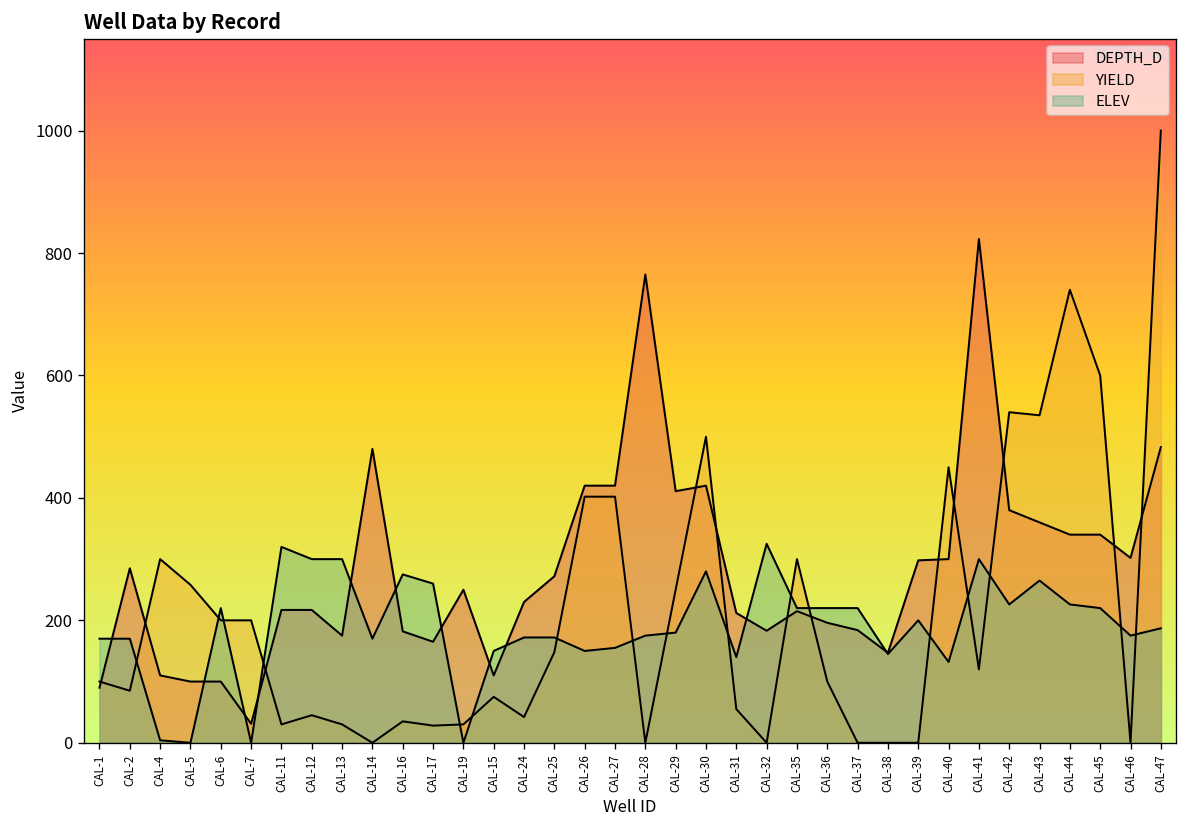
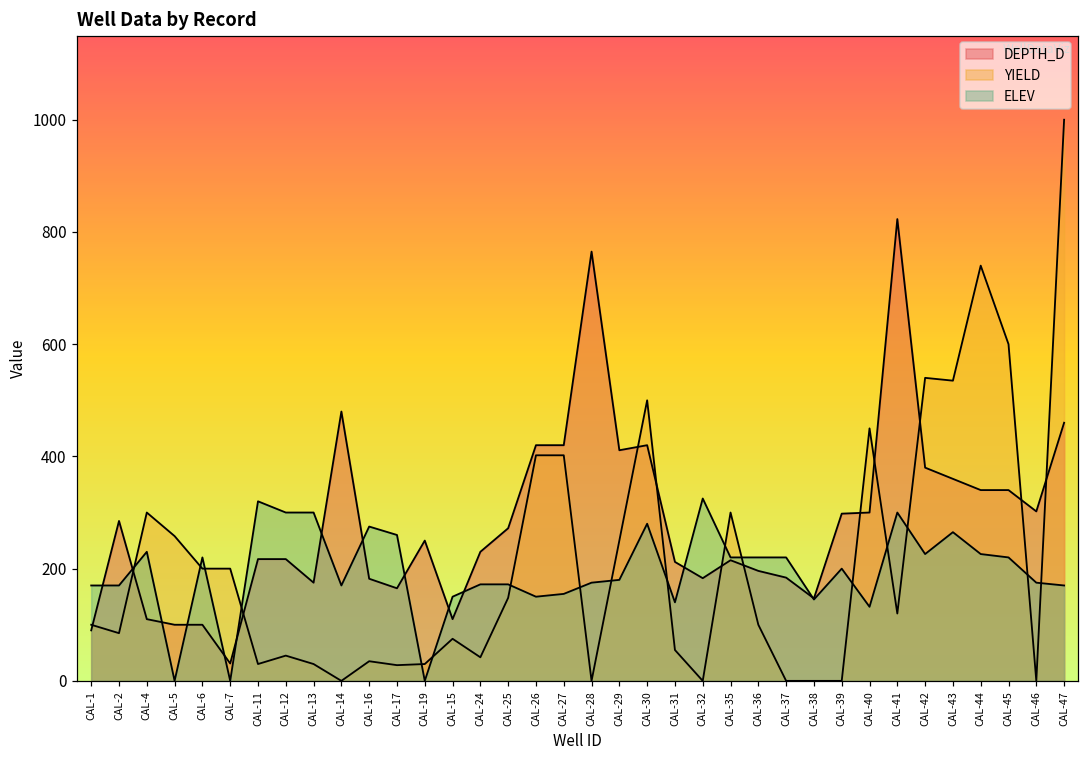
  {
    "DEPTH_D": {
      "CAL-1": 90,
      "CAL-2": 290,
      "CAL-4": 110,
      "CAL-5": 100,
      "CAL-6": 100,
      "CAL-7": 30,
      "CAL-11": 220,
      "CAL-12": 220,
      "CAL-13": 180,
      "CAL-14": 480,
      "CAL-16": 180,
      "CAL-17": 170,
      "CAL-19": 250,
      "CAL-15": 110,
      "CAL-24": 230,
      "CAL-25": 270,
      "CAL-26": 420,
      "CAL-27": 420,
      "CAL-28": 770,
      "CAL-29": 410,
      "CAL-30": 420,
      "CAL-31": 210,
      "CAL-32": 180,
      "CAL-35": 220,
      "CAL-36": 200,
      "CAL-37": 180,
      "CAL-39": 300,
      "CAL-40": 300,
      "CAL-41": 820,
      "CAL-42": 380,
      "CAL-43": 360,
      "CAL-44": 340,
      "CAL-45": 340,
      "CAL-46": 300,
-     "CAL-47": 480
+     "CAL-47": 460
    },
    "YIELD": {
      "CAL-1": 100,
      "CAL-2": 90,
      "CAL-4": 300,
      "CAL-5": 260,
      "CAL-6": 200,
      "CAL-7": 200,
      "CAL-11": 30,
      "CAL-12": 50,
      "CAL-13": 30,
      "CAL-14": 0,
      "CAL-16": 40,
      "CAL-17": 30,
      "CAL-19": 30,
      "CAL-15": 80,
      "CAL-24": 40,
      "CAL-25": 150,
      "CAL-26": 400,
      "CAL-27": 400,
      "CAL-28": 0,
      "CAL-29": 250,
      "CAL-30": 500,
      "CAL-31": 60,
      "CAL-32": 0,
      "CAL-35": 300,
      "CAL-36": 100,
      "CAL-37": 0,
      "CAL-38": 0,
      "CAL-39": 0,
      "CAL-40": 450,
      "CAL-41": 120,
      "CAL-42": 540,
      "CAL-43": 540,
      "CAL-44": 740,
      "CAL-45": 600,
      "CAL-46": 0,
      "CAL-47": 1000
    },
    "ELEV": {
      "CAL-1": 170,
      "CAL-2": 170,
-     "CAL-4": 0,
+     "CAL-4": 230,
      "CAL-5": 0,
      "CAL-6": 220,
      "CAL-7": 0,
      "CAL-11": 320,
      "CAL-12": 300,
      "CAL-13": 300,
      "CAL-14": 170,
      "CAL-16": 280,
      "CAL-17": 260,
      "CAL-19": 0,
      "CAL-15": 150,
      "CAL-24": 170,
      "CAL-25": 170,
      "CAL-26": 150,
      "CAL-27": 160,
      "CAL-28": 180,
      "CAL-29": 180,
      "CAL-30": 280,
      "CAL-31": 140,
      "CAL-32": 330,
      "CAL-35": 220,
      "CAL-36": 220,
      "CAL-37": 220,
      "CAL-39": 200,
      "CAL-40": 130,
      "CAL-41": 300,
      "CAL-42": 230,
      "CAL-43": 270,
      "CAL-44": 230,
      "CAL-45": 220,
      "CAL-46": 180,
-     "CAL-47": 190
+     "CAL-47": 170
    }
  }
